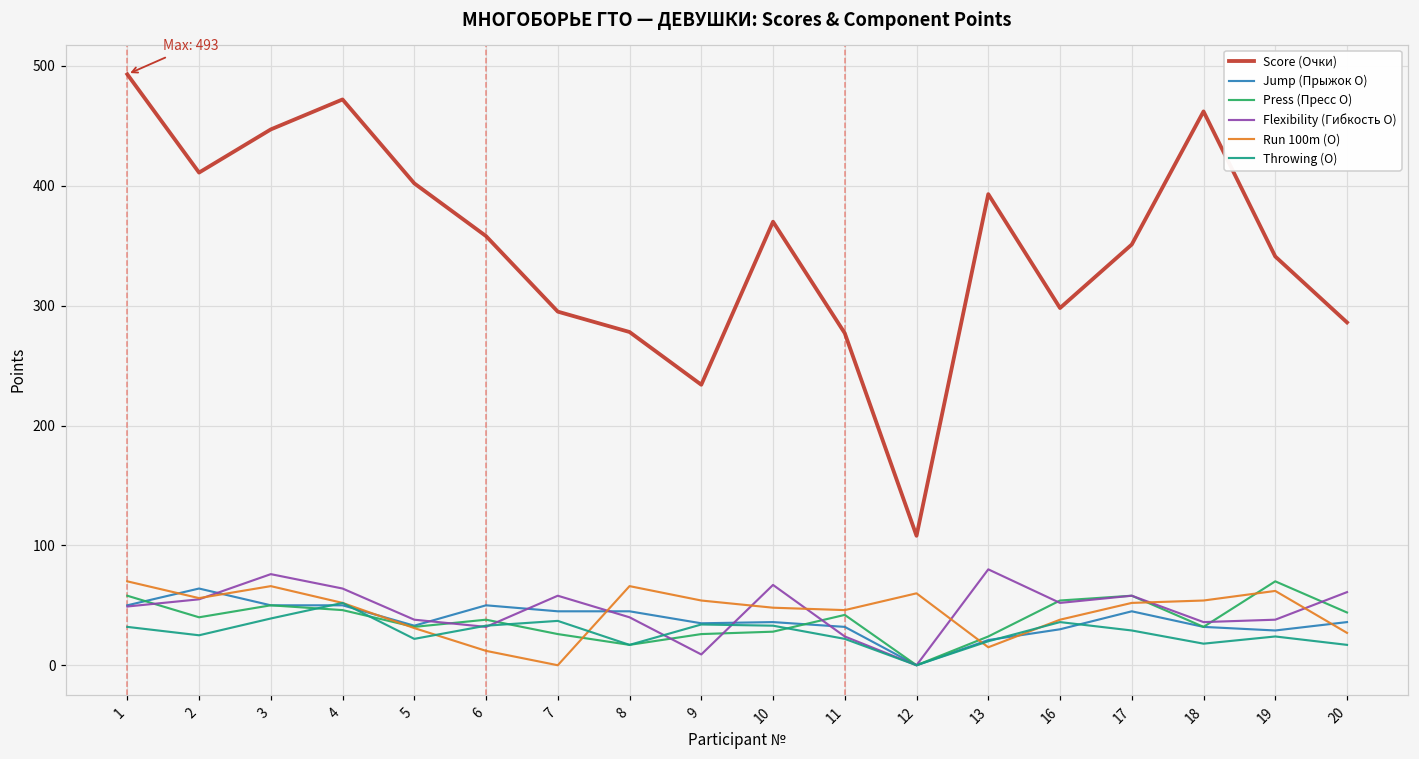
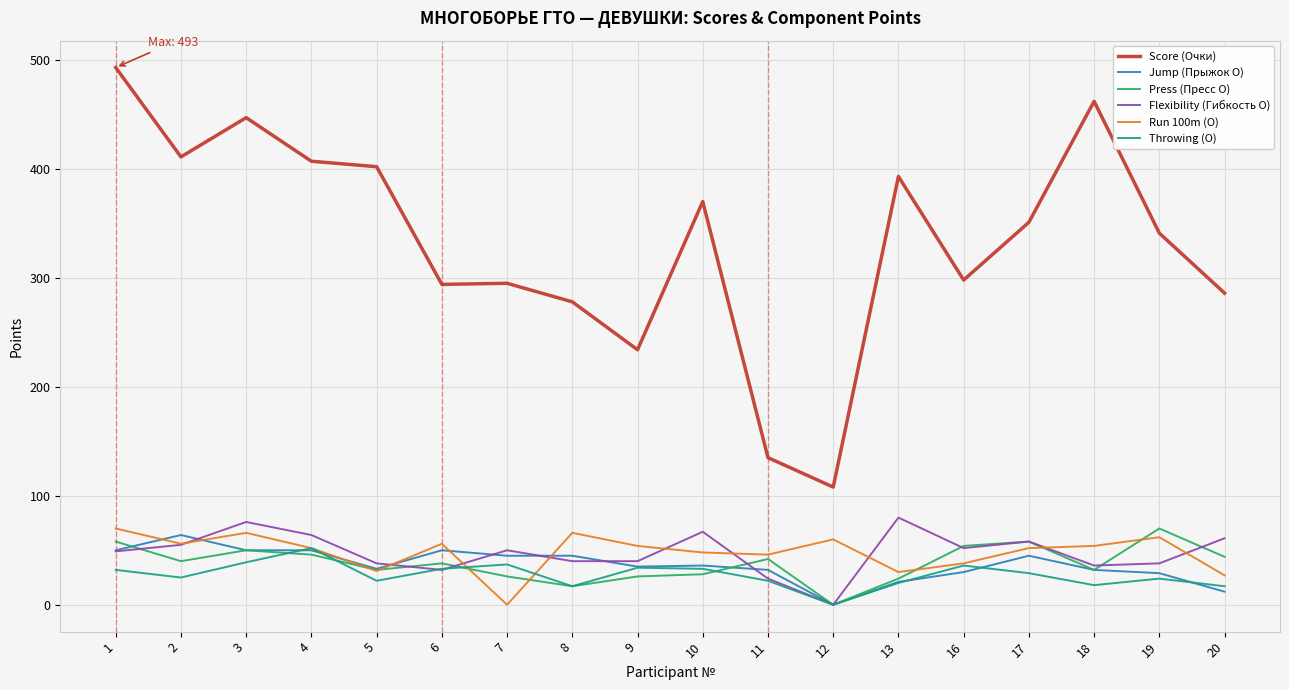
  {
    "Score (Очки)": {
      "2": 411,
      "3": 447,
-     "4": 472,
+     "4": 407,
      "5": 402,
-     "6": 358,
+     "6": 294,
      "7": 295,
      "8": 278,
      "9": 234,
      "10": 370,
-     "11": 277,
+     "11": 135,
      "12": 108,
      "13": 393,
      "16": 298,
      "17": 351,
      "18": 462,
      "19": 341,
      "20": 286
    },
    "Jump (Прыжок О)": {
      "2": 64,
      "6": 50,
      "7": 45,
      "8": 45,
      "10": 36,
      "11": 32,
      "16": 30,
      "17": 45,
      "19": 29,
-     "20": 36
+     "20": 12
    },
    "Flexibility (Гибкость О)": {
      "3": 76,
      "4": 64,
      "5": 38,
-     "7": 58,
+     "7": 50,
      "8": 40,
-     "9": 9,
+     "9": 40,
      "10": 67,
      "13": 80,
      "18": 36,
      "19": 38,
      "20": 61
    },
    "Run 100m (О)": {
      "1": 70,
      "3": 66,
-     "6": 12,
+     "6": 56,
      "7": 0,
      "8": 66,
      "9": 54,
      "10": 48,
      "11": 46,
      "12": 60,
-     "13": 15,
+     "13": 30,
      "17": 52,
      "18": 54,
      "19": 62,
      "20": 27
    }
  }
